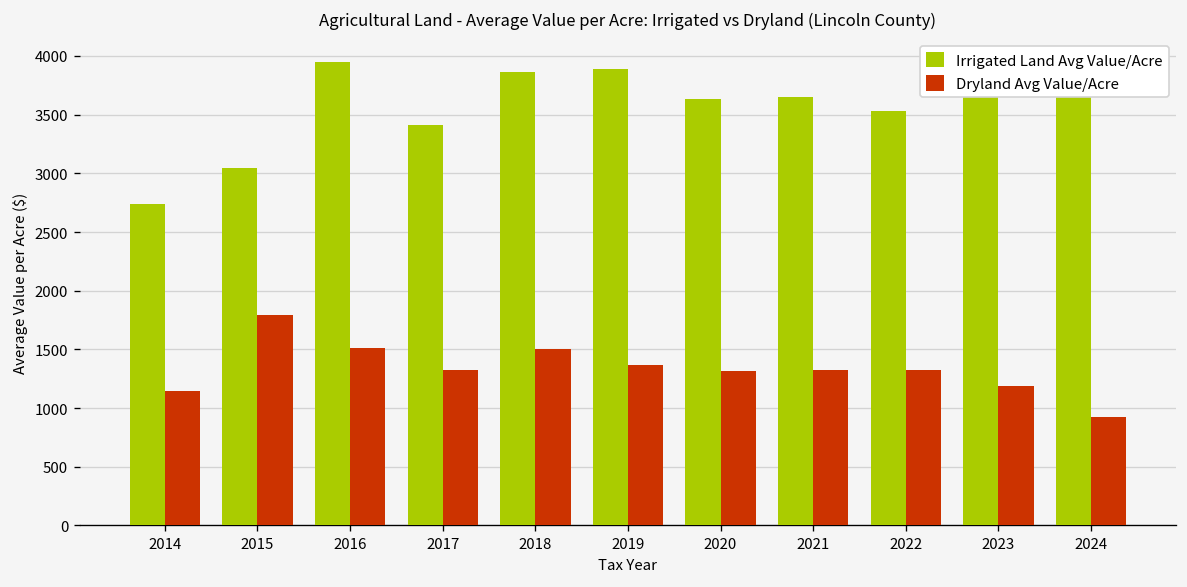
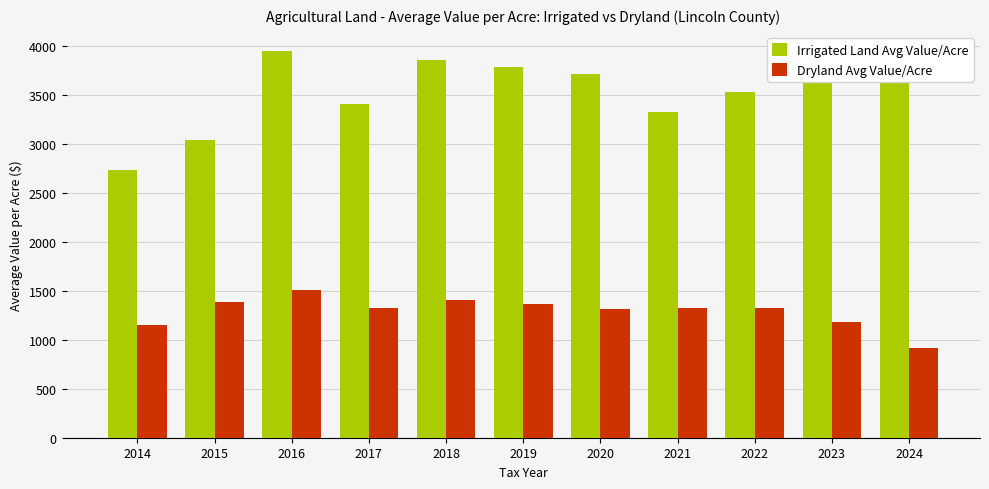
  {
    "Irrigated Land Avg Value/Acre": {
      "2014": 2700,
      "2015": 3000,
      "2016": 4000,
      "2017": 3400,
      "2018": 3900,
-     "2019": 3900,
-     "2020": 3600,
-     "2021": 3600,
+     "2019": 3800,
+     "2020": 3700,
+     "2021": 3300,
      "2022": 3500
    },
    "Dryland Avg Value/Acre": {
      "2014": 1100,
-     "2015": 1800,
+     "2015": 1400,
      "2016": 1500,
      "2017": 1300,
-     "2018": 1500,
+     "2018": 1400,
      "2019": 1400,
      "2020": 1300,
      "2021": 1300,
      "2022": 1300,
      "2023": 1200,
      "2024": 900
    }
  }
